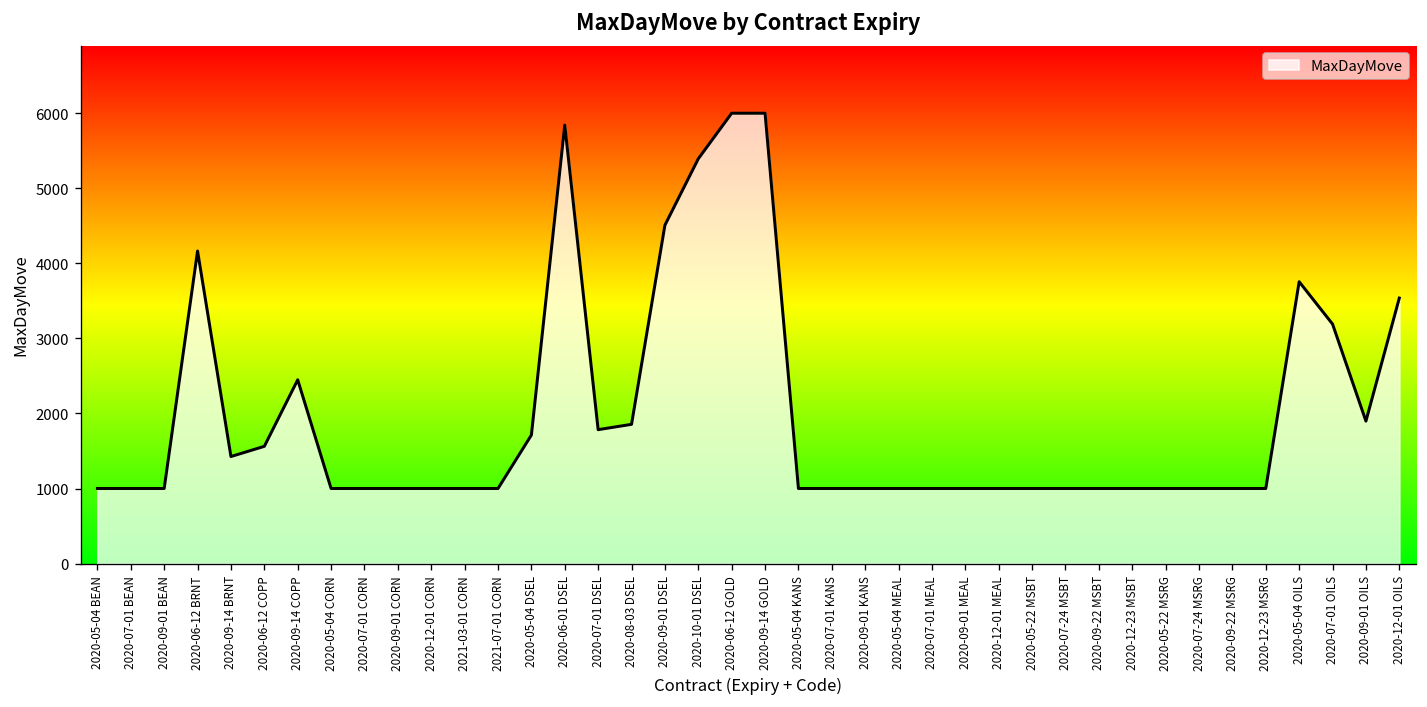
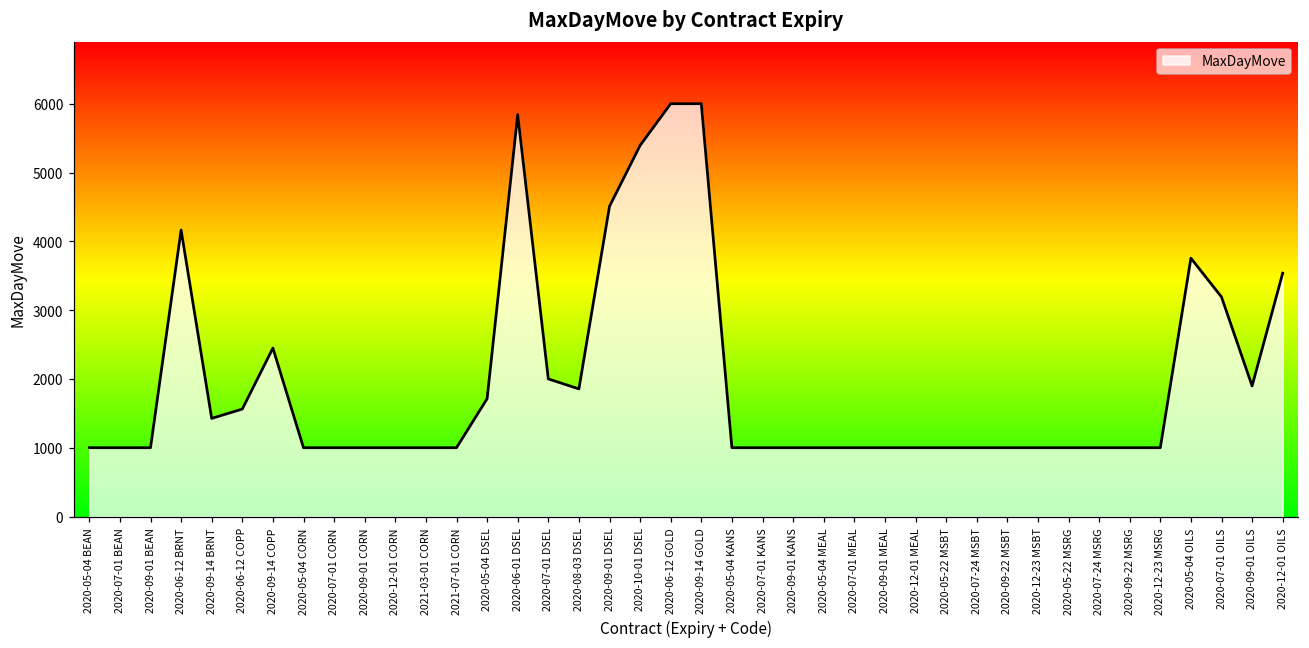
  {
    "2020-05-04 BEAN": 1000,
    "2020-07-01 BEAN": 1000,
    "2020-09-01 BEAN": 1000,
    "2020-06-12 BRNT": 4200,
    "2020-09-14 BRNT": 1400,
    "2020-06-12 COPP": 1600,
    "2020-09-14 COPP": 2400,
    "2020-05-04 CORN": 1000,
    "2020-07-01 CORN": 1000,
    "2020-09-01 CORN": 1000,
    "2020-12-01 CORN": 1000,
    "2021-03-01 CORN": 1000,
    "2021-07-01 CORN": 1000,
    "2020-05-04 DSEL": 1700,
    "2020-06-01 DSEL": 5800,
-   "2020-07-01 DSEL": 1800,
+   "2020-07-01 DSEL": 2000,
    "2020-08-03 DSEL": 1900,
    "2020-09-01 DSEL": 4500,
    "2020-10-01 DSEL": 5400,
    "2020-06-12 GOLD": 6000,
    "2020-09-14 GOLD": 6000,
    "2020-05-04 KANS": 1000,
    "2020-07-01 KANS": 1000,
    "2020-09-01 KANS": 1000,
    "2020-05-04 MEAL": 1000,
    "2020-07-01 MEAL": 1000,
    "2020-09-01 MEAL": 1000,
    "2020-12-01 MEAL": 1000,
    "2020-05-22 MSBT": 1000,
    "2020-07-24 MSBT": 1000,
    "2020-09-22 MSBT": 1000,
    "2020-12-23 MSBT": 1000,
    "2020-05-22 MSRG": 1000,
    "2020-07-24 MSRG": 1000,
    "2020-09-22 MSRG": 1000,
    "2020-12-23 MSRG": 1000,
    "2020-05-04 OILS": 3800,
    "2020-07-01 OILS": 3200,
    "2020-09-01 OILS": 1900,
    "2020-12-01 OILS": 3500
  }
